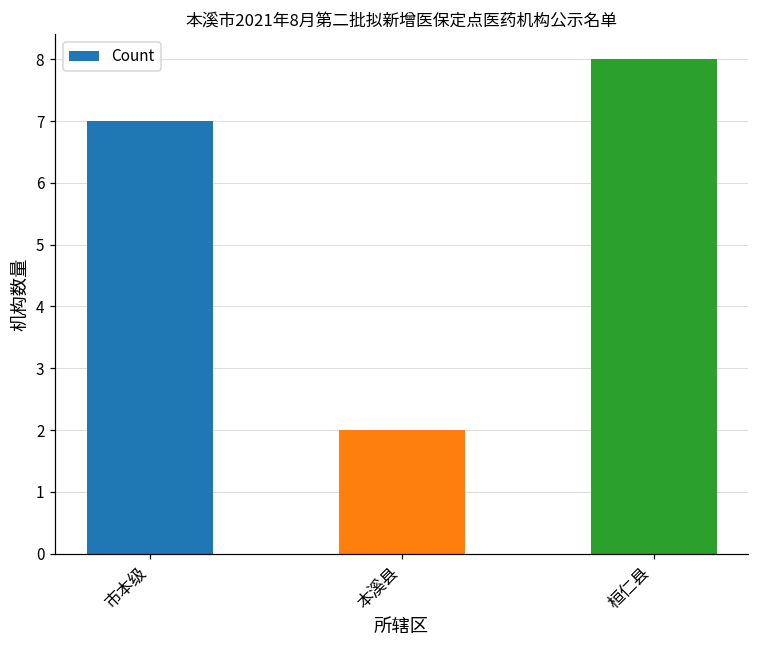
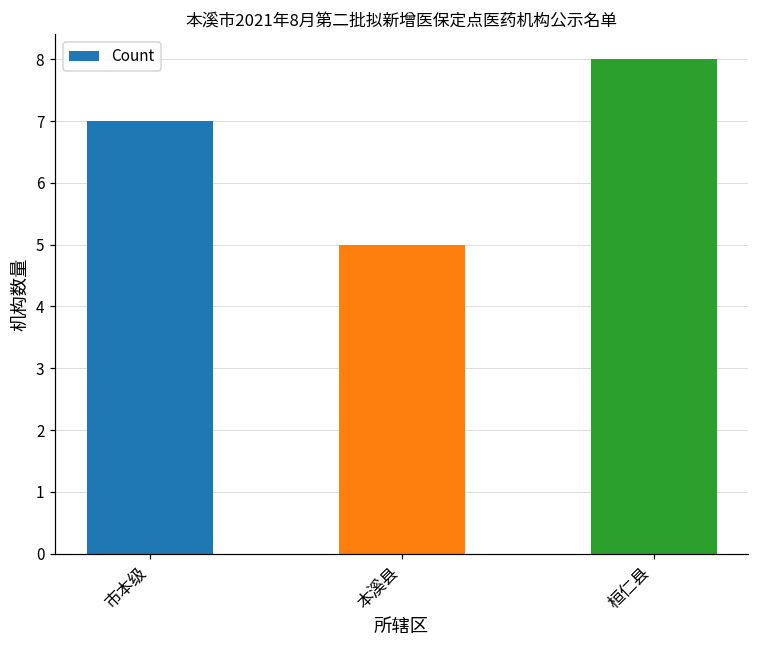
  {
    "市本级": 7,
-   "本溪县": 2,
+   "本溪县": 5,
    "桓仁县": 8
  }
